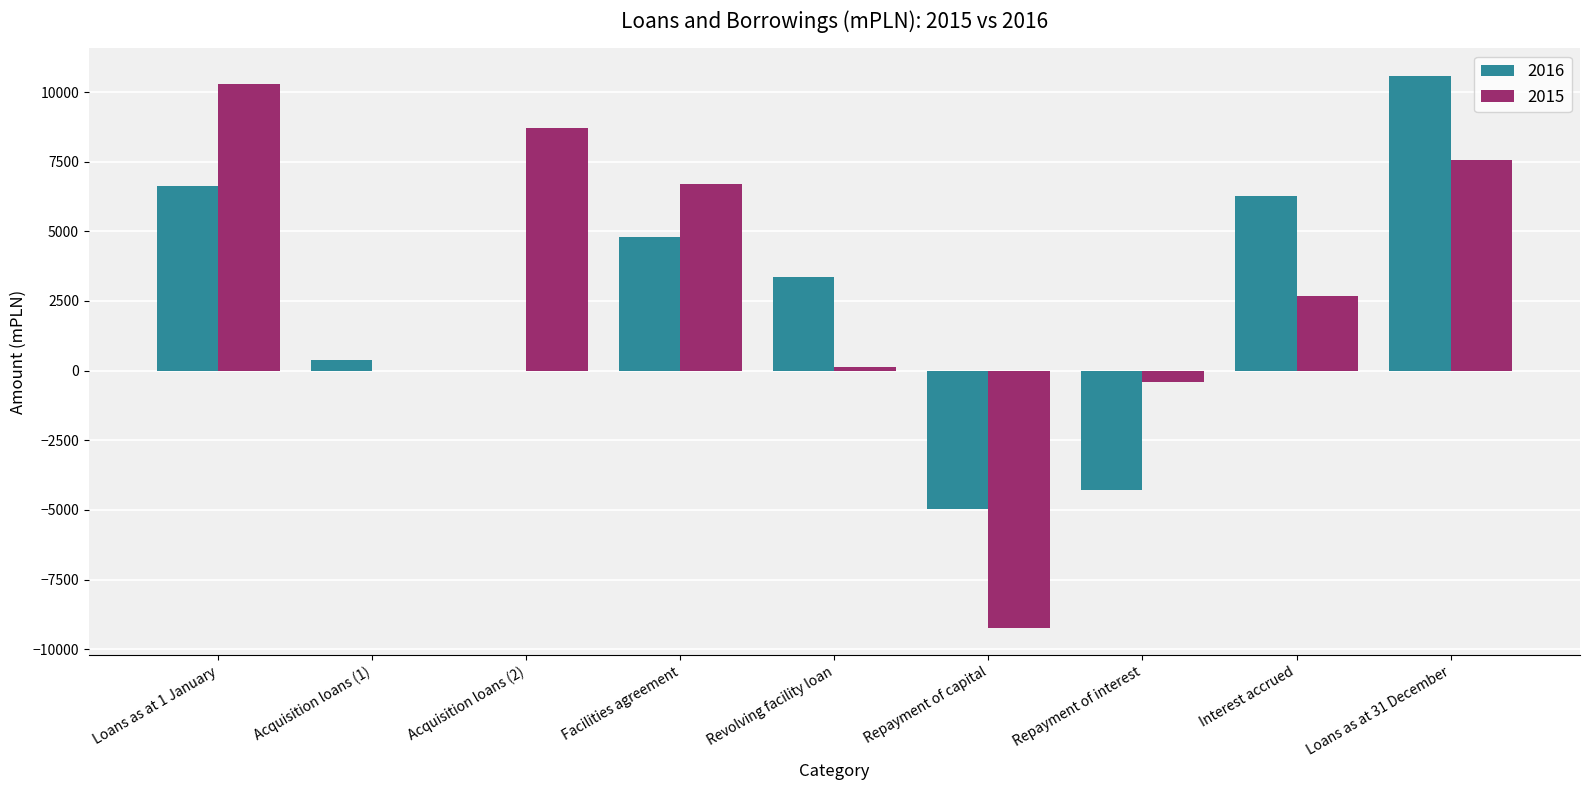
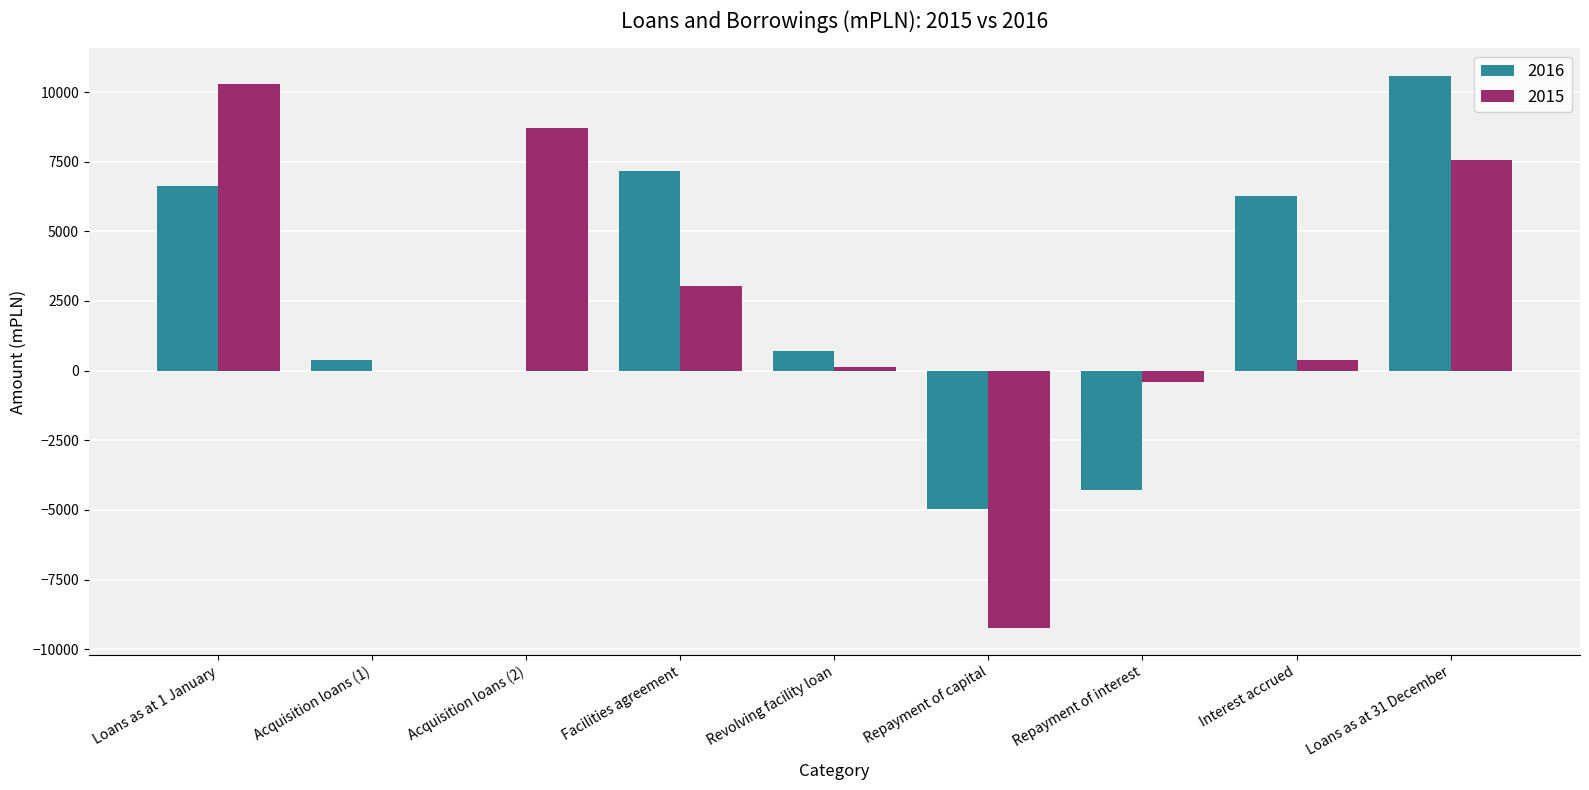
  {
    "2016": {
      "Loans as at 1 January": 6600,
      "Acquisition loans (1)": 400,
      "Acquisition loans (2)": 0,
-     "Facilities agreement": 4800,
-     "Revolving facility loan": 3400,
+     "Facilities agreement": 7200,
+     "Revolving facility loan": 700,
      "Repayment of capital": -5000,
      "Repayment of interest": -4300,
      "Interest accrued": 6300,
      "Loans as at 31 December": 10600
    },
    "2015": {
      "Loans as at 1 January": 10300,
      "Acquisition loans (1)": 0,
      "Acquisition loans (2)": 8700,
-     "Facilities agreement": 6700,
+     "Facilities agreement": 3000,
      "Revolving facility loan": 100,
      "Repayment of capital": -9200,
      "Repayment of interest": -400,
-     "Interest accrued": 2700,
+     "Interest accrued": 400,
      "Loans as at 31 December": 7600
    }
  }
